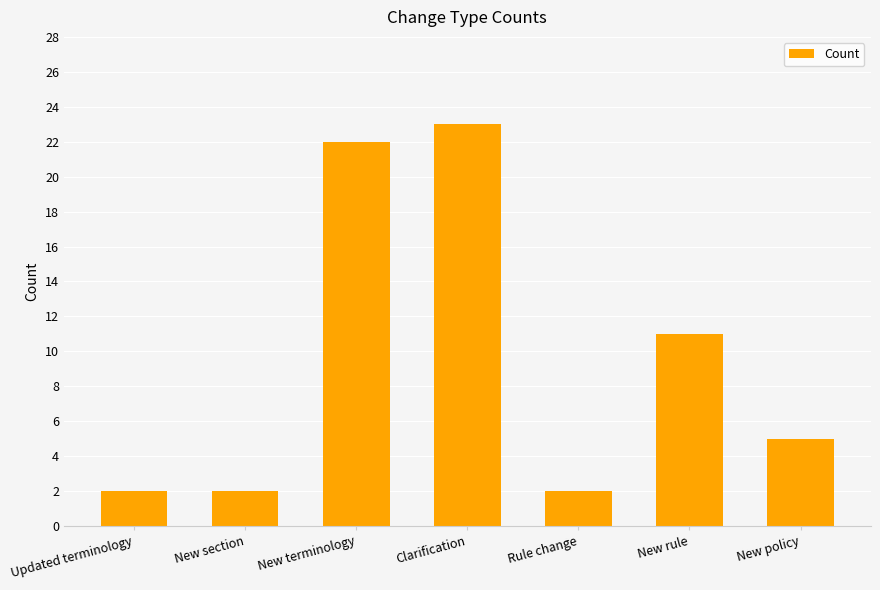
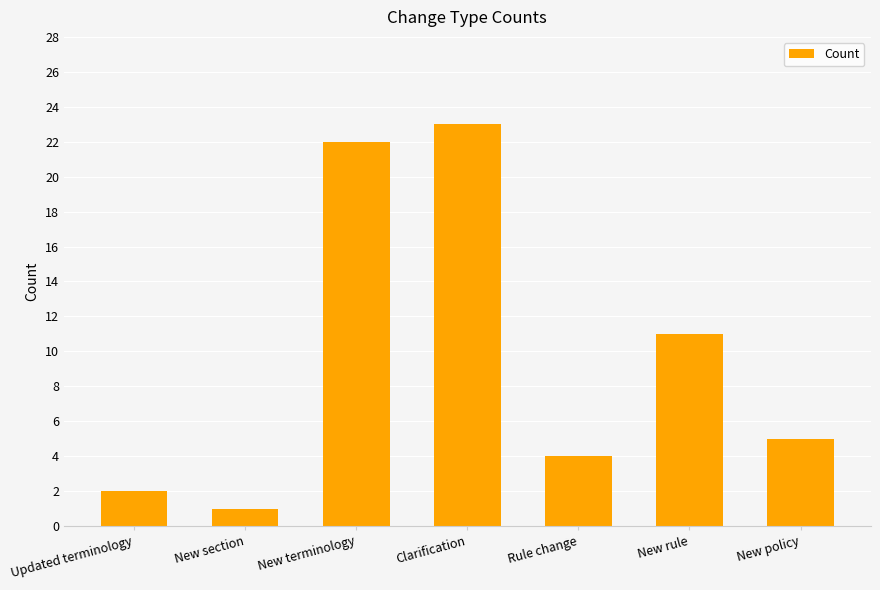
  {
    "Updated terminology": 2,
-   "New section": 2,
+   "New section": 1,
    "New terminology": 22,
    "Clarification": 23,
-   "Rule change": 2,
+   "Rule change": 4,
    "New rule": 11,
    "New policy": 5
  }
